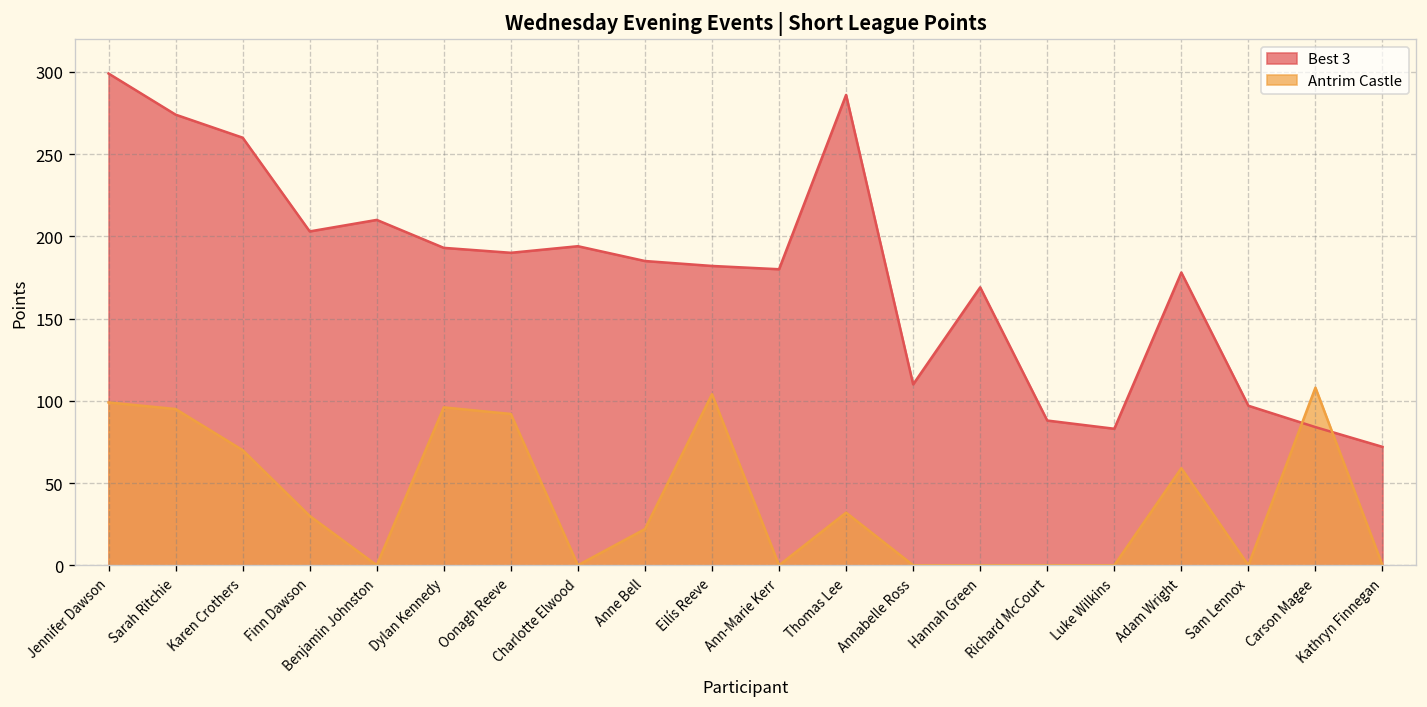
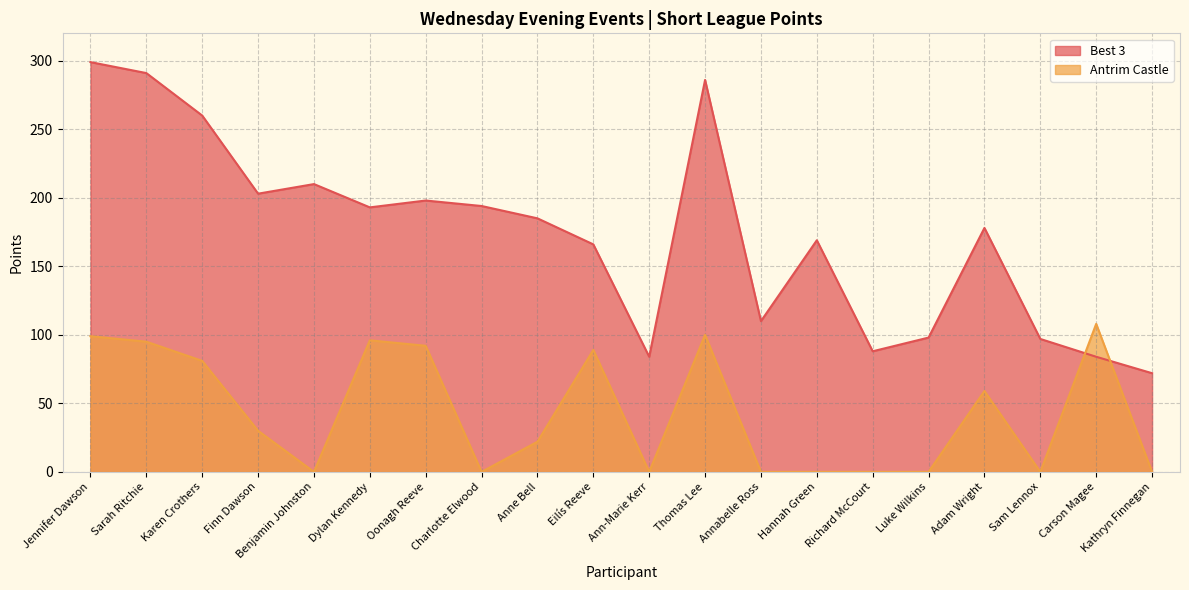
  {
    "Best 3": {
      "Jennifer Dawson": 299,
-     "Sarah Ritchie": 274,
+     "Sarah Ritchie": 291,
      "Karen Crothers": 260,
      "Finn Dawson": 203,
      "Benjamin Johnston": 210,
      "Dylan Kennedy": 193,
-     "Oonagh Reeve": 190,
+     "Oonagh Reeve": 198,
      "Charlotte Elwood": 194,
      "Anne Bell": 185,
-     "Eilís Reeve": 182,
-     "Ann-Marie Kerr": 180,
+     "Eilís Reeve": 166,
+     "Ann-Marie Kerr": 84,
      "Thomas Lee": 286,
      "Annabelle Ross": 110,
      "Hannah Green": 169,
      "Richard McCourt": 88,
-     "Luke Wilkins": 83,
+     "Luke Wilkins": 98,
      "Adam Wright": 178,
      "Sam Lennox": 97,
      "Carson Magee": 84,
      "Kathryn Finnegan": 72
    },
    "Antrim Castle": {
      "Jennifer Dawson": 99,
      "Sarah Ritchie": 95,
-     "Karen Crothers": 70,
+     "Karen Crothers": 81,
      "Finn Dawson": 30,
      "Benjamin Johnston": 0,
      "Dylan Kennedy": 96,
      "Oonagh Reeve": 92,
      "Charlotte Elwood": 0,
      "Anne Bell": 22,
-     "Eilís Reeve": 104,
+     "Eilís Reeve": 89,
      "Ann-Marie Kerr": 0,
-     "Thomas Lee": 32,
+     "Thomas Lee": 100,
      "Annabelle Ross": 0,
      "Hannah Green": 0,
      "Richard McCourt": 0,
      "Luke Wilkins": 0,
      "Adam Wright": 59,
      "Sam Lennox": 0,
      "Carson Magee": 108,
      "Kathryn Finnegan": 0
    }
  }
